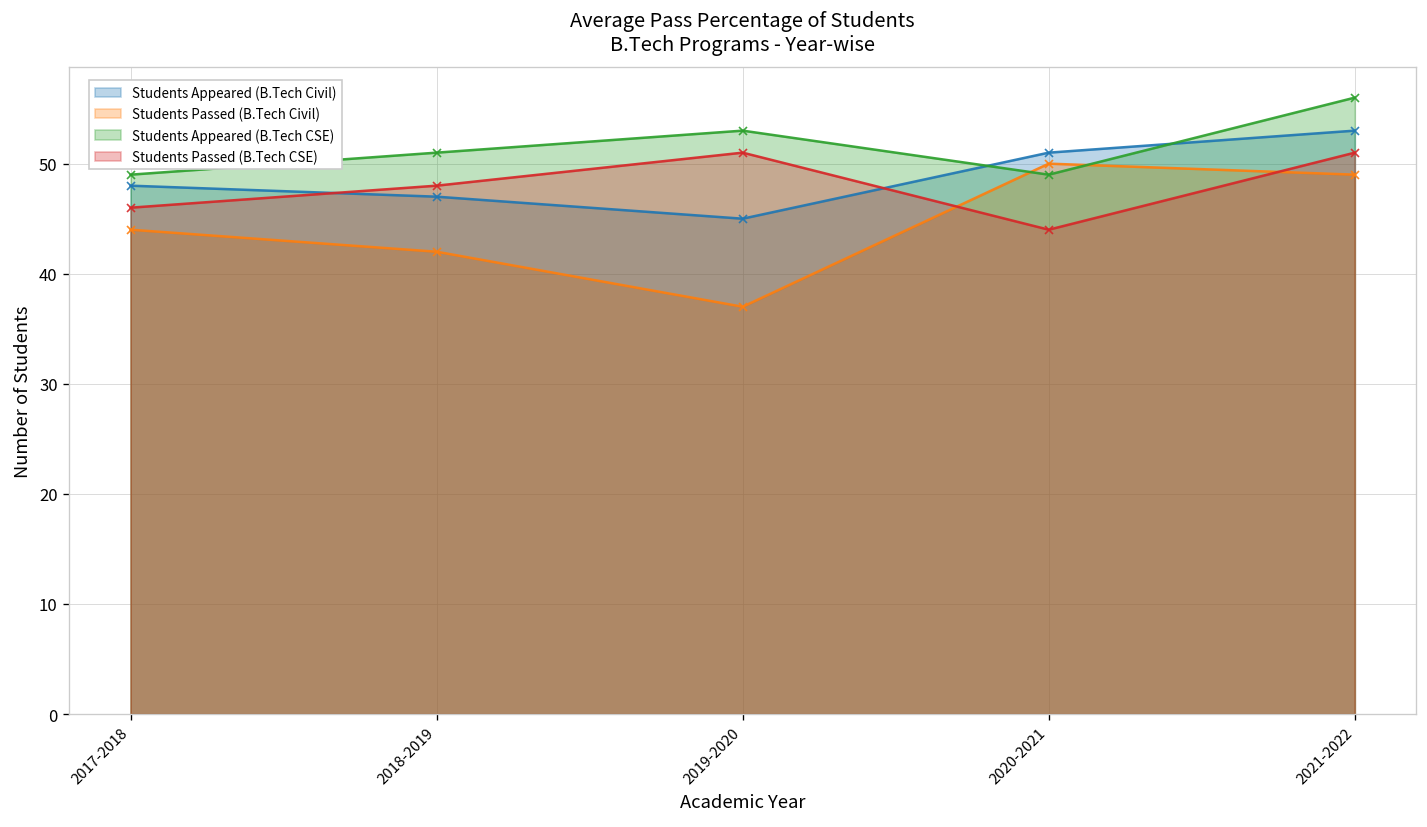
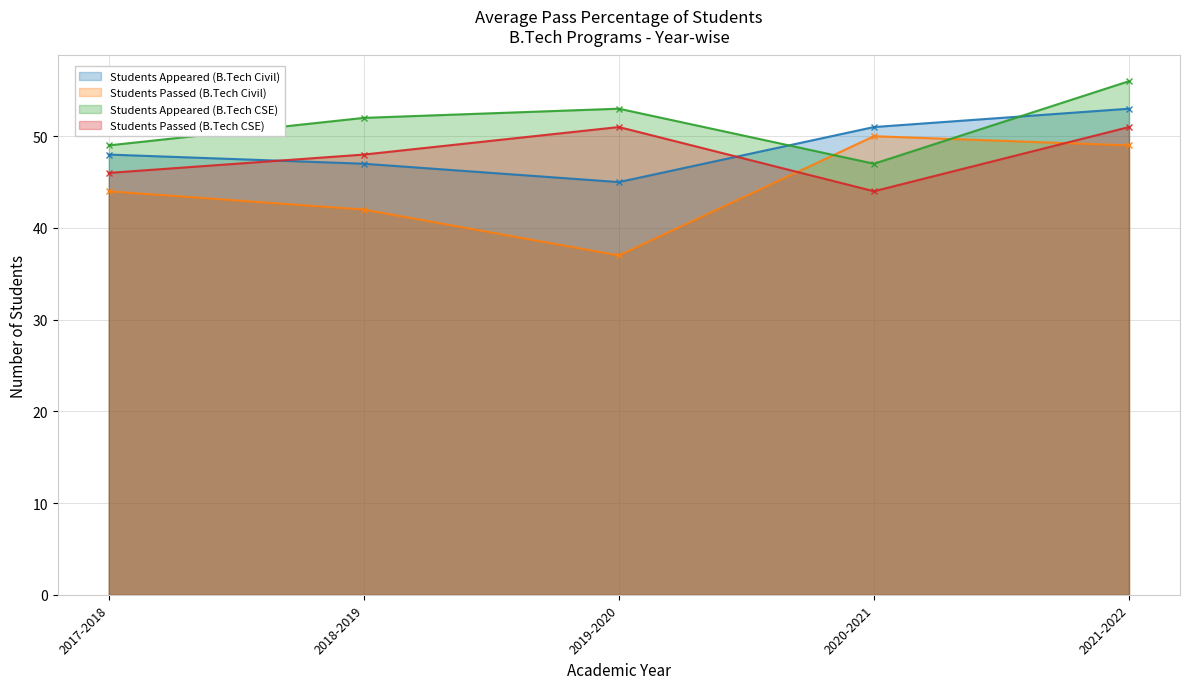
  {
    "Students Appeared (B.Tech Civil)": {
      "2017-2018": 48,
      "2018-2019": 47,
      "2019-2020": 45,
      "2020-2021": 51,
      "2021-2022": 53
    },
    "Students Appeared (B.Tech CSE)": {
      "2017-2018": 49,
-     "2018-2019": 51,
+     "2018-2019": 52,
      "2019-2020": 53,
-     "2020-2021": 49,
+     "2020-2021": 47,
      "2021-2022": 56
    }
  }
